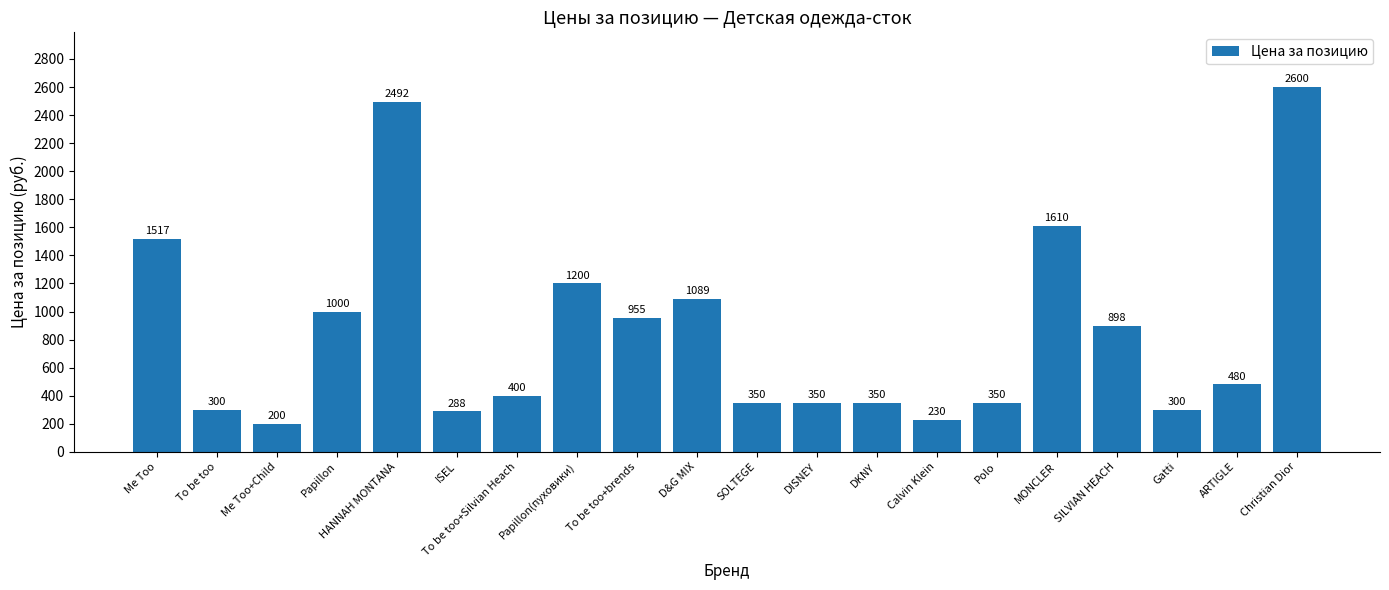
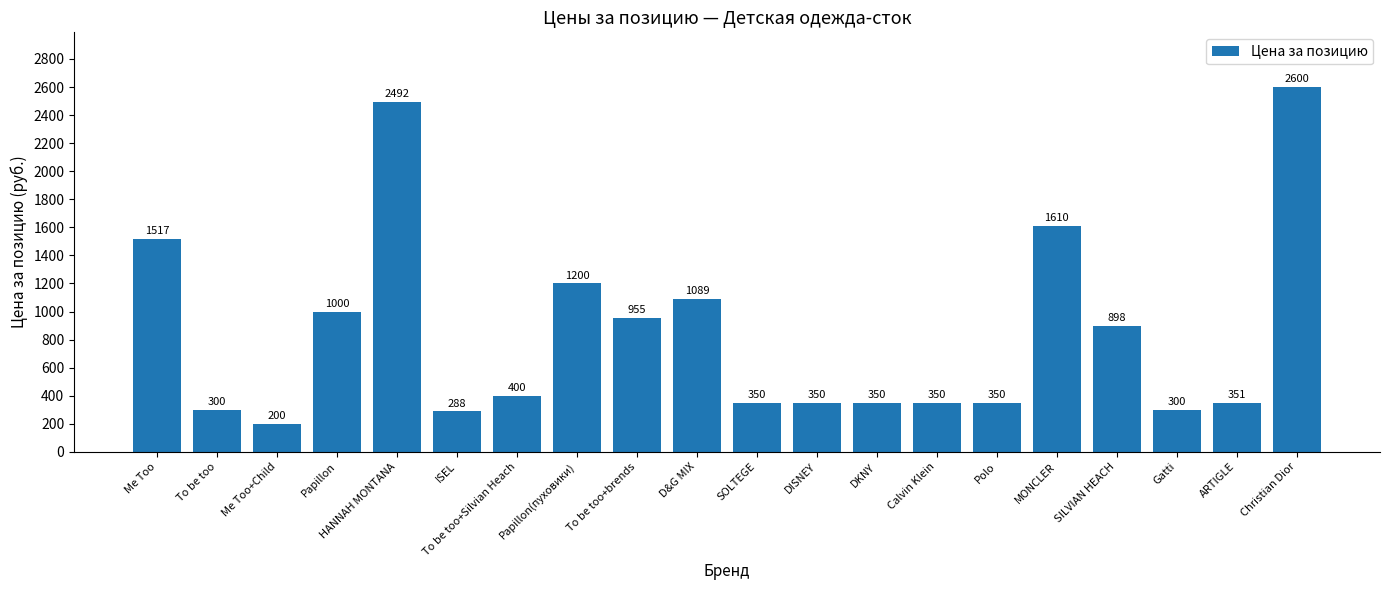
  {
    "Me Too": 1517,
    "To be too": 300,
    "Me Too+Child": 200,
    "Papillon": 1000,
    "HANNAH MONTANA": 2492,
    "ISEL": 288,
    "To be too+Silvian Heach": 400,
    "Papillon(пуховики)": 1200,
    "To be too+brends": 955,
    "D&G MIX": 1089,
    "SOLTEGE": 350,
    "DISNEY": 350,
    "DKNY": 350,
-   "Calvin Klein": 230,
+   "Calvin Klein": 350,
    "Polo": 350,
    "MONCLER": 1610,
    "SILVIAN HEACH": 898,
    "Gatti": 300,
-   "ARTIGLE": 480,
+   "ARTIGLE": 351,
    "Christian Dior": 2600
  }
